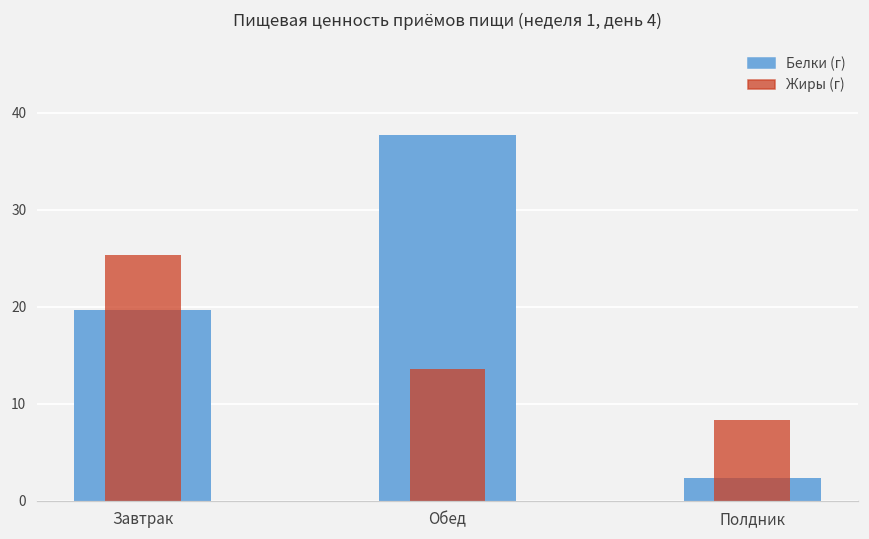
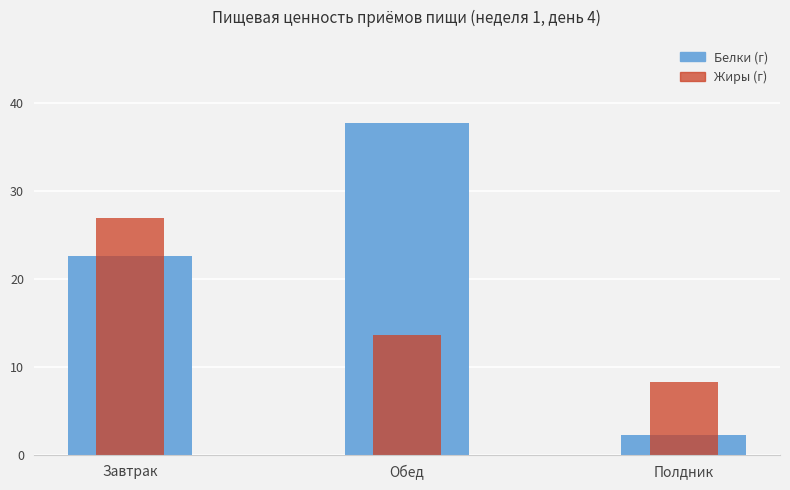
  {
    "Белки (г)": {
-     "Завтрак": 20,
+     "Завтрак": 23,
      "Обед": 38
    },
    "Жиры (г)": {
-     "Завтрак": 25,
+     "Завтрак": 27,
      "Полдник": 8
    }
  }
